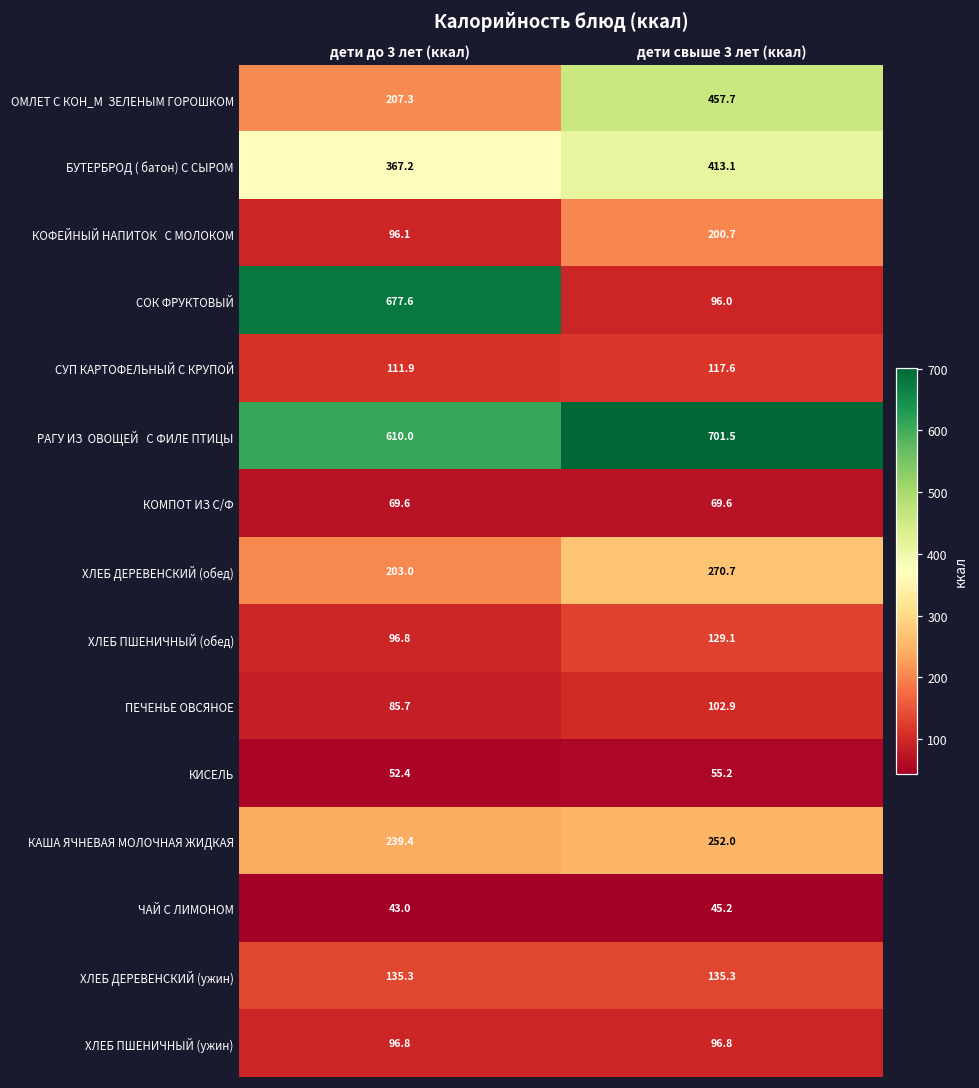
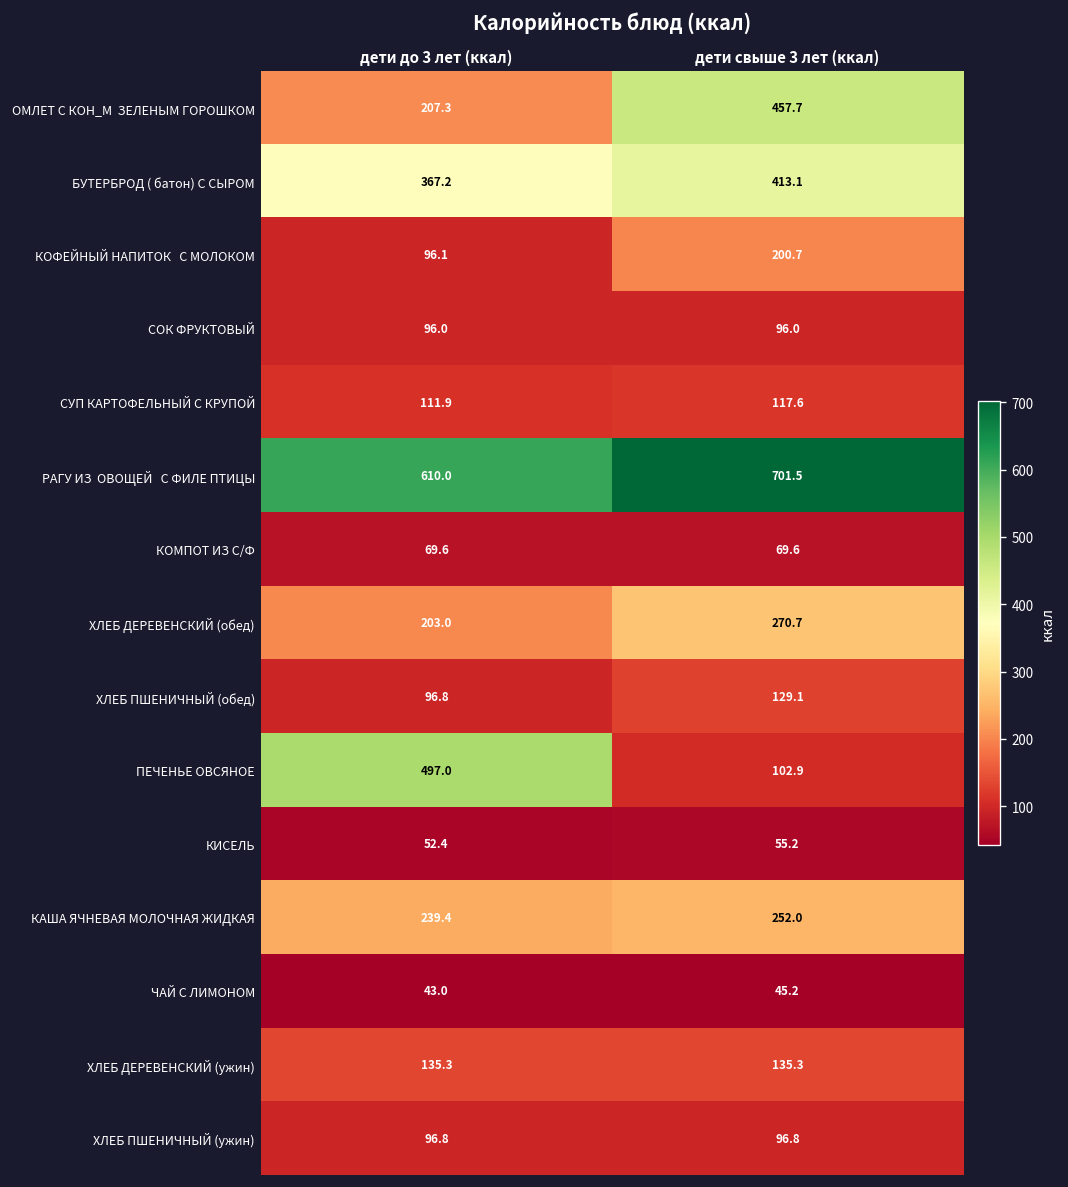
  {
    "ОМЛЕТ С КОН_М ЗЕЛЕНЫМ ГОРОШКОМ": {
      "дети до 3 лет (ккал)": 207.3,
      "дети свыше 3 лет (ккал)": 457.7
    },
    "БУТЕРБРОД ( батон) С СЫРОМ": {
      "дети до 3 лет (ккал)": 367.2,
      "дети свыше 3 лет (ккал)": 413.1
    },
    "КОФЕЙНЫЙ НАПИТОК С МОЛОКОМ": {
      "дети до 3 лет (ккал)": 96.1,
      "дети свыше 3 лет (ккал)": 200.7
    },
    "СОК ФРУКТОВЫЙ": {
-     "дети до 3 лет (ккал)": 677.6,
+     "дети до 3 лет (ккал)": 96.0,
      "дети свыше 3 лет (ккал)": 96.0
    },
    "СУП КАРТОФЕЛЬНЫЙ С КРУПОЙ": {
      "дети до 3 лет (ккал)": 111.9,
      "дети свыше 3 лет (ккал)": 117.6
    },
    "РАГУ ИЗ ОВОЩЕЙ С ФИЛЕ ПТИЦЫ": {
      "дети до 3 лет (ккал)": 610.0,
      "дети свыше 3 лет (ккал)": 701.5
    },
    "КОМПОТ ИЗ С/Ф": {
      "дети до 3 лет (ккал)": 69.6,
      "дети свыше 3 лет (ккал)": 69.6
    },
    "ХЛЕБ ДЕРЕВЕНСКИЙ (обед)": {
      "дети до 3 лет (ккал)": 203.0,
      "дети свыше 3 лет (ккал)": 270.7
    },
    "ХЛЕБ ПШЕНИЧНЫЙ (обед)": {
      "дети до 3 лет (ккал)": 96.8,
      "дети свыше 3 лет (ккал)": 129.1
    },
    "ПЕЧЕНЬЕ ОВСЯНОЕ": {
-     "дети до 3 лет (ккал)": 85.7,
+     "дети до 3 лет (ккал)": 497.0,
      "дети свыше 3 лет (ккал)": 102.9
    },
    "КИСЕЛЬ": {
      "дети до 3 лет (ккал)": 52.4,
      "дети свыше 3 лет (ккал)": 55.2
    },
    "КАША ЯЧНЕВАЯ МОЛОЧНАЯ ЖИДКАЯ": {
      "дети до 3 лет (ккал)": 239.4,
      "дети свыше 3 лет (ккал)": 252.0
    },
    "ЧАЙ С ЛИМОНОМ": {
      "дети до 3 лет (ккал)": 43.0,
      "дети свыше 3 лет (ккал)": 45.2
    },
    "ХЛЕБ ДЕРЕВЕНСКИЙ (ужин)": {
      "дети до 3 лет (ккал)": 135.3,
      "дети свыше 3 лет (ккал)": 135.3
    },
    "ХЛЕБ ПШЕНИЧНЫЙ (ужин)": {
      "дети до 3 лет (ккал)": 96.8,
      "дети свыше 3 лет (ккал)": 96.8
    }
  }
